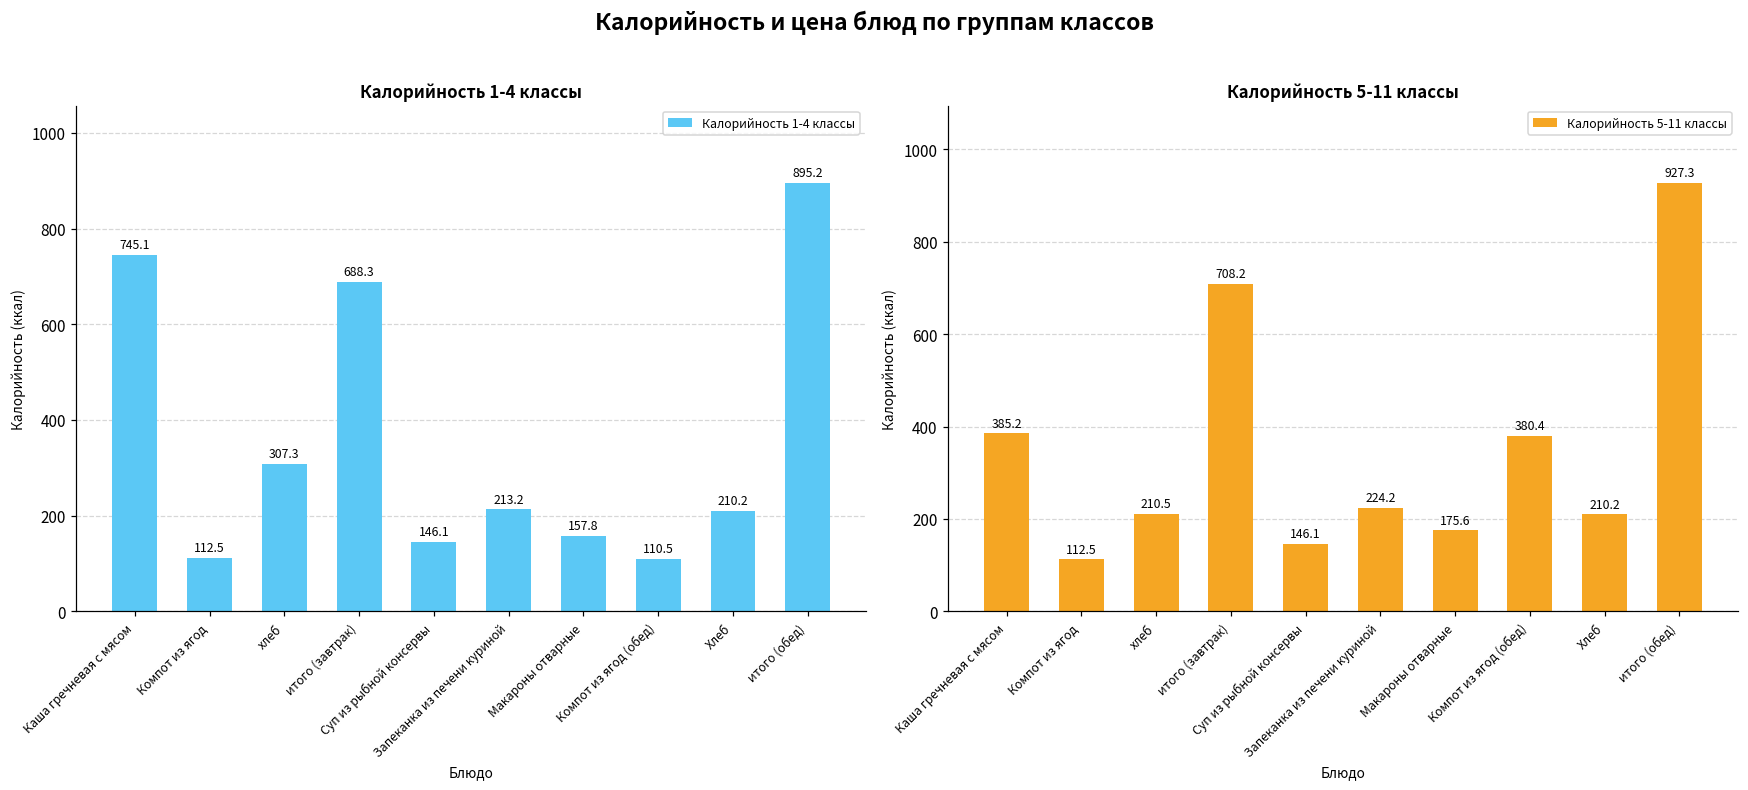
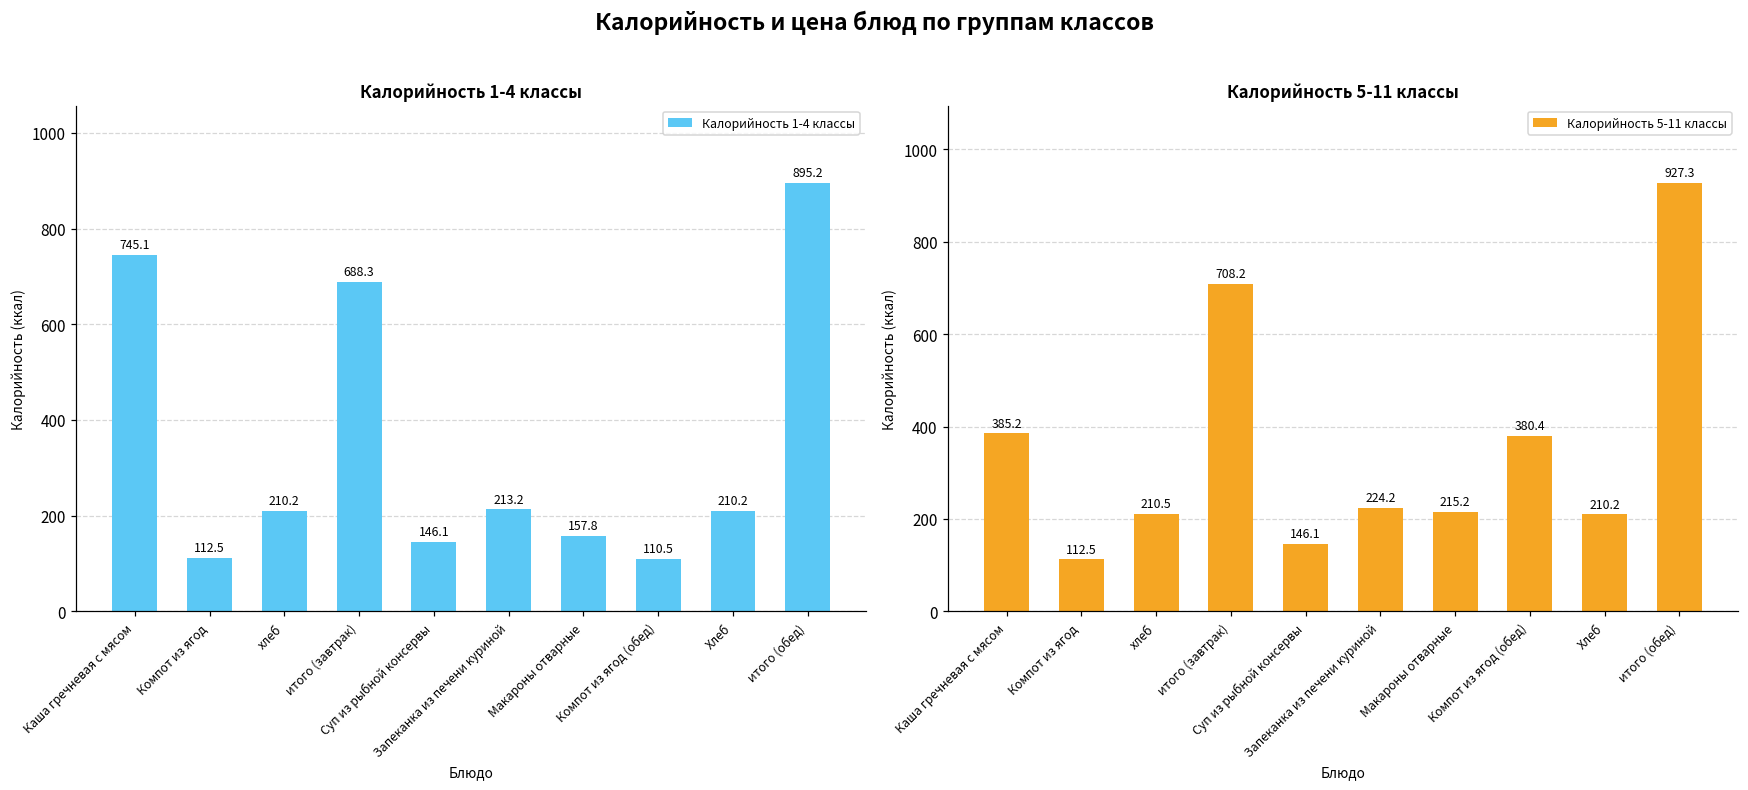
  {
    "Калорийность 1-4 классы": {
      "Каша гречневая с мясом": 745.1,
      "Компот из ягод": 112.5,
-     "хлеб": 307.3,
+     "хлеб": 210.2,
      "итого (завтрак)": 688.3,
      "Суп из рыбной консервы": 146.1,
      "Запеканка из печени куриной": 213.2,
      "Макароны отварные": 157.8,
      "Компот из ягод (обед)": 110.5,
      "Хлеб": 210.2,
      "итого (обед)": 895.2
    },
    "Калорийность 5-11 классы": {
      "Каша гречневая с мясом": 385.2,
      "Компот из ягод": 112.5,
      "хлеб": 210.5,
      "итого (завтрак)": 708.2,
      "Суп из рыбной консервы": 146.1,
      "Запеканка из печени куриной": 224.2,
-     "Макароны отварные": 175.6,
+     "Макароны отварные": 215.2,
      "Компот из ягод (обед)": 380.4,
      "Хлеб": 210.2,
      "итого (обед)": 927.3
    }
  }
